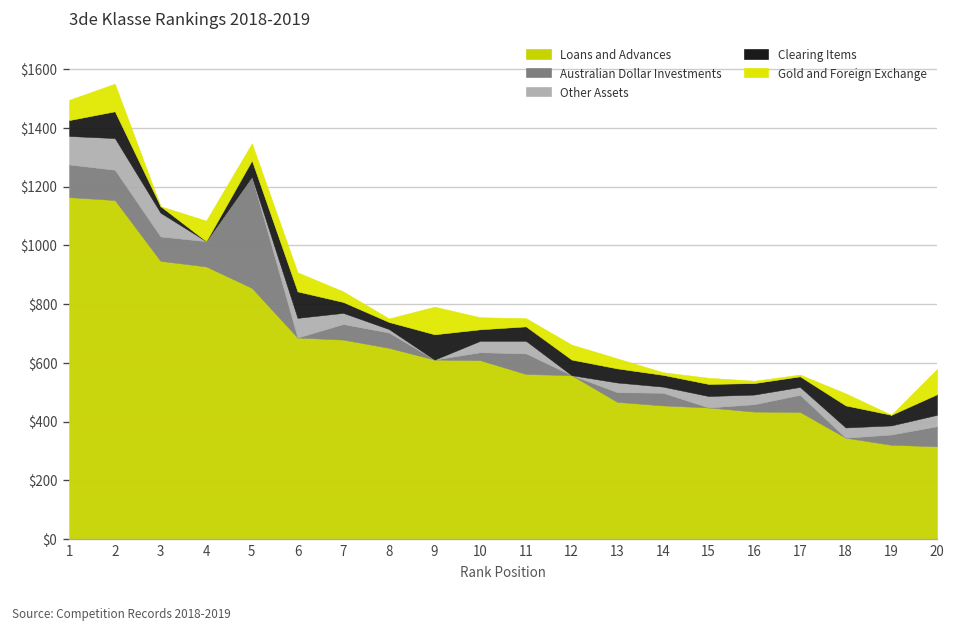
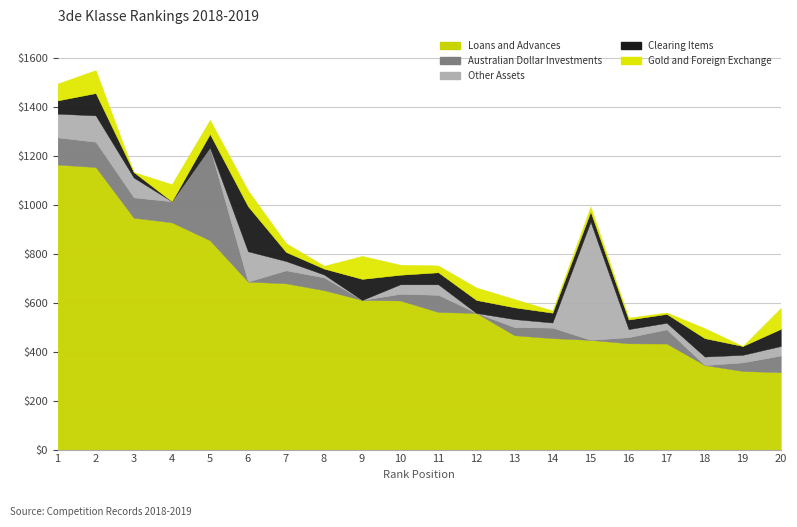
  {
    "Australian Dollar Investments": {
      "1": "$110",
      "2": "$100",
      "3": "$80",
      "7": "$50",
      "8": "$50",
      "10": "$30",
      "11": "$70",
      "13": "$30",
      "14": "$40",
      "16": "$30",
      "17": "$60",
      "19": "$40",
      "20": "$70"
    },
    "Other Assets": {
      "1": "$100",
      "2": "$110",
      "3": "$80",
-     "6": "$70",
+     "6": "$120",
      "7": "$40",
      "8": "$10",
      "10": "$40",
      "11": "$40",
      "13": "$30",
      "14": "$20",
-     "15": "$40",
+     "15": "$480",
      "16": "$30",
      "17": "$30",
      "18": "$40",
      "19": "$30",
      "20": "$40"
    },
    "Clearing Items": {
      "1": "$50",
      "2": "$90",
      "5": "$60",
-     "6": "$90",
+     "6": "$180",
      "7": "$40",
      "8": "$20",
      "9": "$90",
      "10": "$40",
      "11": "$50",
      "12": "$50",
      "13": "$50",
      "15": "$40",
      "18": "$80",
      "20": "$70"
    }
  }
